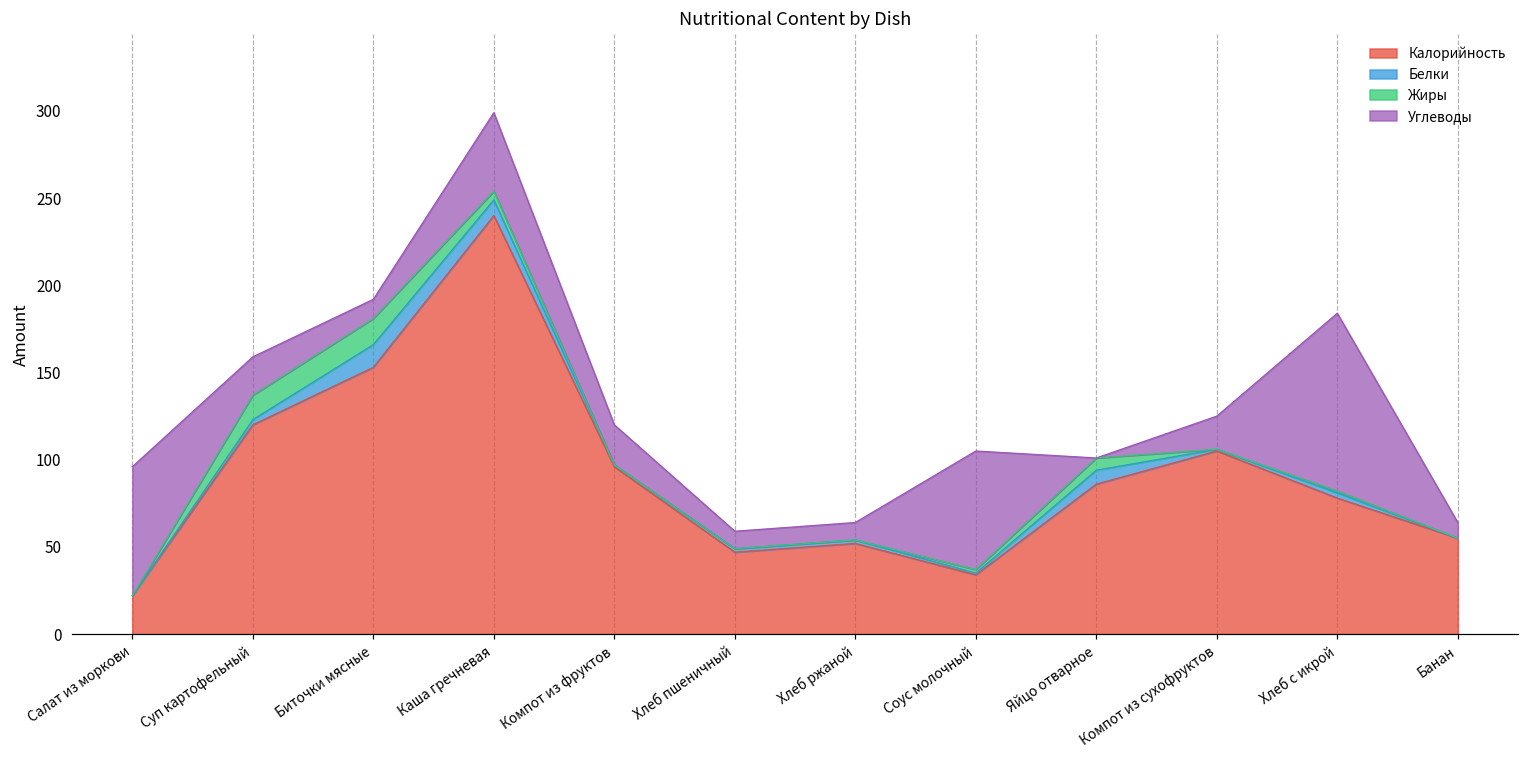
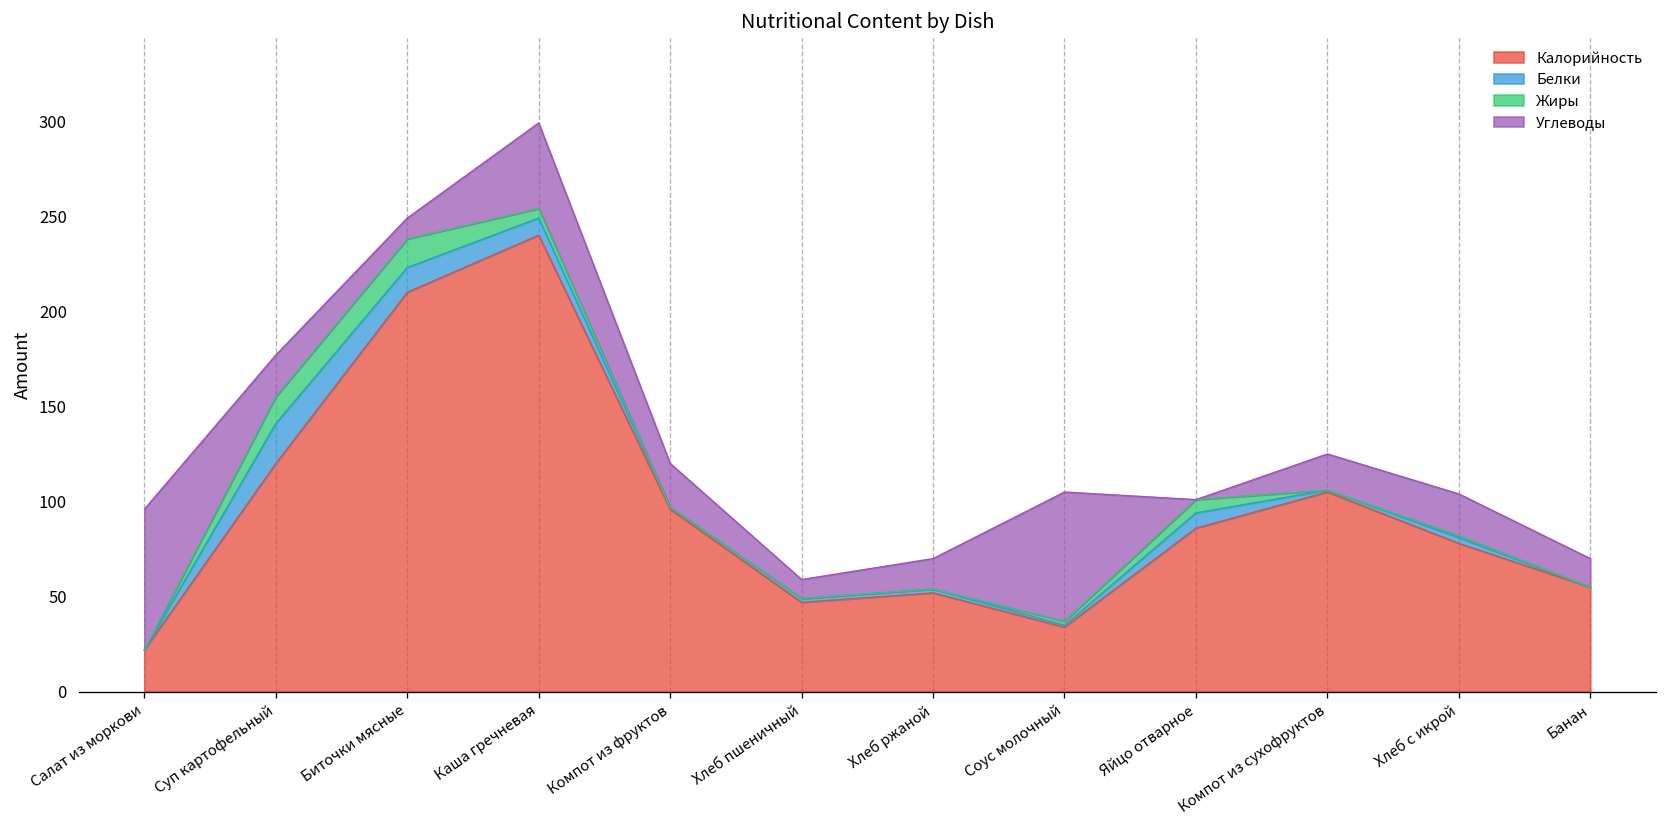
  {
    "Калорийность": {
      "Суп картофельный": 120,
-     "Биточки мясные": 153,
+     "Биточки мясные": 210,
      "Каша гречневая": 240,
      "Хлеб пшеничный": 47,
      "Хлеб ржаной": 52,
      "Яйцо отварное": 86,
      "Хлеб с икрой": 78
    },
    "Белки": {
-     "Суп картофельный": 3,
+     "Суп картофельный": 21,
      "Биточки мясные": 13,
      "Каша гречневая": 9,
      "Яйцо отварное": 8
    },
    "Жиры": {
      "Суп картофельный": 14,
      "Биточки мясные": 15,
      "Каша гречневая": 5,
      "Соус молочный": 2
    },
    "Углеводы": {
      "Салат из моркови": 74,
      "Суп картофельный": 22,
      "Биточки мясные": 11,
      "Каша гречневая": 45,
      "Компот из фруктов": 23,
      "Хлеб пшеничный": 10,
-     "Хлеб ржаной": 10,
+     "Хлеб ржаной": 16,
      "Соус молочный": 68,
      "Компот из сухофруктов": 19,
-     "Хлеб с икрой": 102,
-     "Банан": 9
+     "Хлеб с икрой": 22,
+     "Банан": 15
    }
  }
